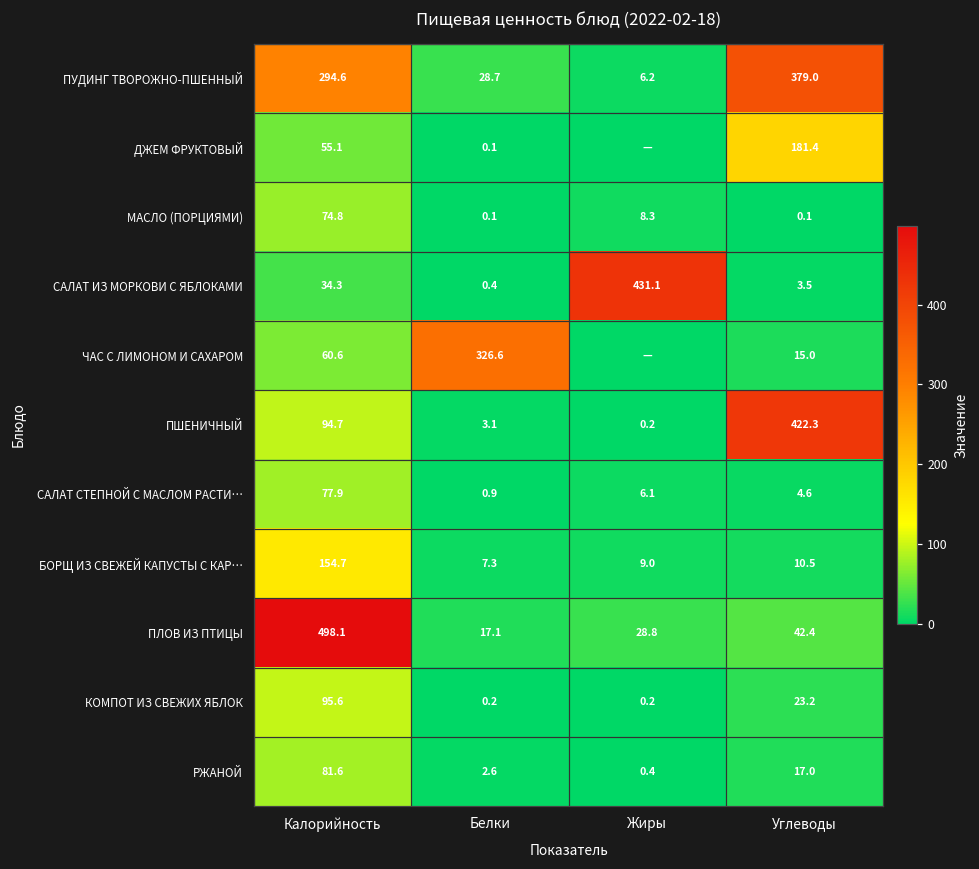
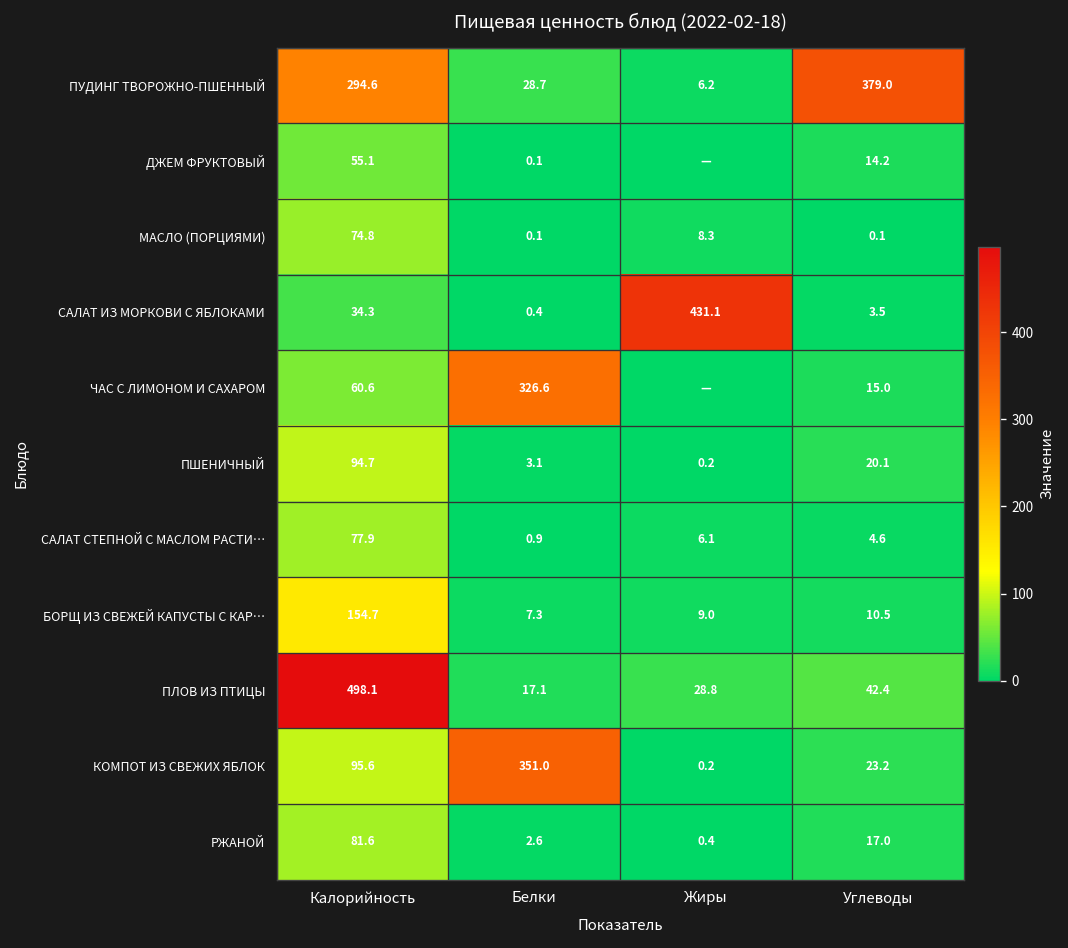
  {
    "ПУДИНГ ТВОРОЖНО-ПШЕННЫЙ": {
      "Калорийность": 294.6,
      "Белки": 28.7,
      "Жиры": 6.2,
      "Углеводы": 379.0
    },
    "ДЖЕМ ФРУКТОВЫЙ": {
      "Калорийность": 55.1,
      "Белки": 0.1,
-     "Углеводы": 181.4
+     "Углеводы": 14.2
    },
    "МАСЛО (ПОРЦИЯМИ)": {
      "Калорийность": 74.8,
      "Белки": 0.1,
      "Жиры": 8.3,
      "Углеводы": 0.1
    },
    "САЛАТ ИЗ МОРКОВИ С ЯБЛОКАМИ": {
      "Калорийность": 34.3,
      "Белки": 0.4,
      "Жиры": 431.1,
      "Углеводы": 3.5
    },
    "ЧАС С ЛИМОНОМ И САХАРОМ": {
      "Калорийность": 60.6,
      "Белки": 326.6,
      "Углеводы": 15.0
    },
    "ПШЕНИЧНЫЙ": {
      "Калорийность": 94.7,
      "Белки": 3.1,
      "Жиры": 0.2,
-     "Углеводы": 422.3
+     "Углеводы": 20.1
    },
    "САЛАТ СТЕПНОЙ С МАСЛОМ РАСТИ…": {
      "Калорийность": 77.9,
      "Белки": 0.9,
      "Жиры": 6.1,
      "Углеводы": 4.6
    },
    "БОРЩ ИЗ СВЕЖЕЙ КАПУСТЫ С КАР…": {
      "Калорийность": 154.7,
      "Белки": 7.3,
      "Жиры": 9.0,
      "Углеводы": 10.5
    },
    "ПЛОВ ИЗ ПТИЦЫ": {
      "Калорийность": 498.1,
      "Белки": 17.1,
      "Жиры": 28.8,
      "Углеводы": 42.4
    },
    "КОМПОТ ИЗ СВЕЖИХ ЯБЛОК": {
      "Калорийность": 95.6,
-     "Белки": 0.2,
+     "Белки": 351.0,
      "Жиры": 0.2,
      "Углеводы": 23.2
    },
    "РЖАНОЙ": {
      "Калорийность": 81.6,
      "Белки": 2.6,
      "Жиры": 0.4,
      "Углеводы": 17.0
    }
  }
